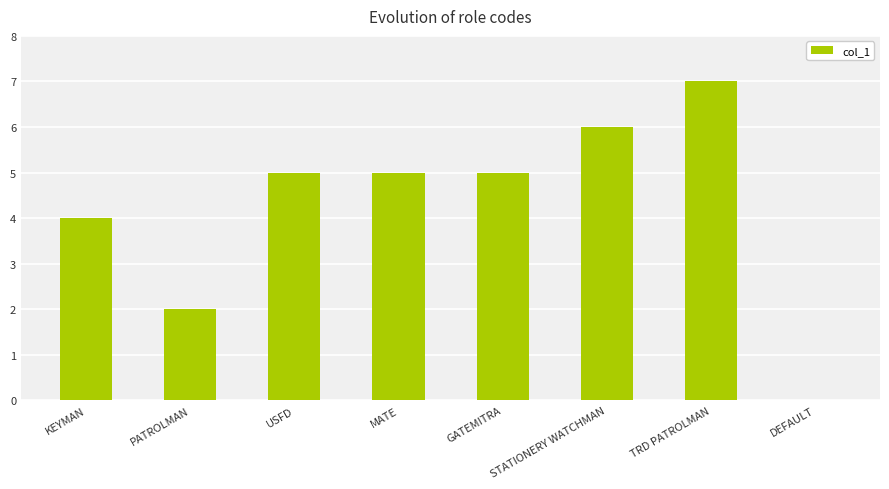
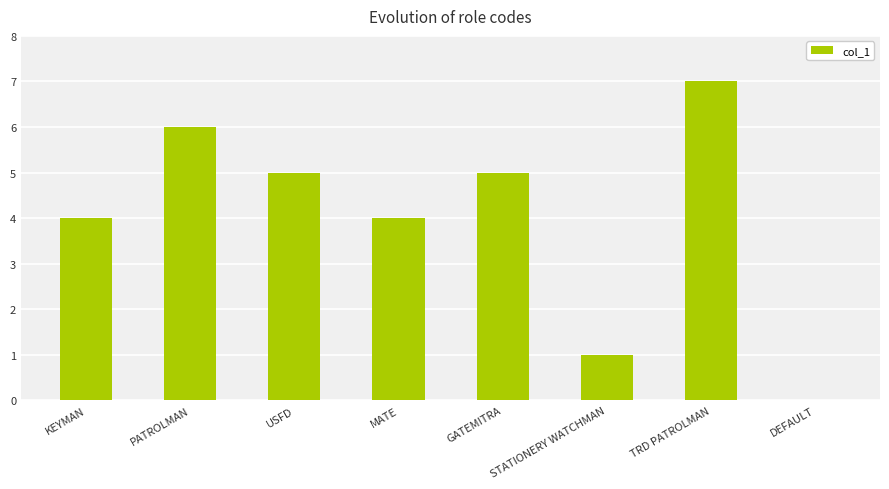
  {
    "KEYMAN": 4,
-   "PATROLMAN": 2,
+   "PATROLMAN": 6,
    "USFD": 5,
-   "MATE": 5,
+   "MATE": 4,
    "GATEMITRA": 5,
-   "STATIONERY WATCHMAN": 6,
+   "STATIONERY WATCHMAN": 1,
    "TRD PATROLMAN": 7,
    "DEFAULT": 0
  }
